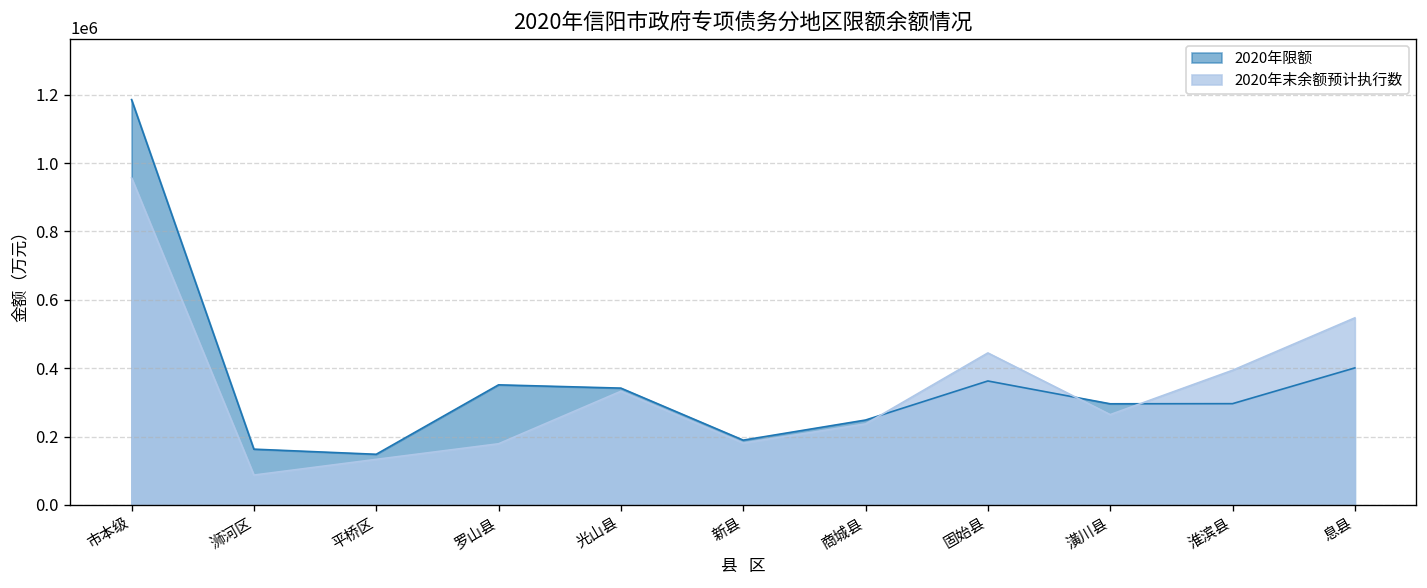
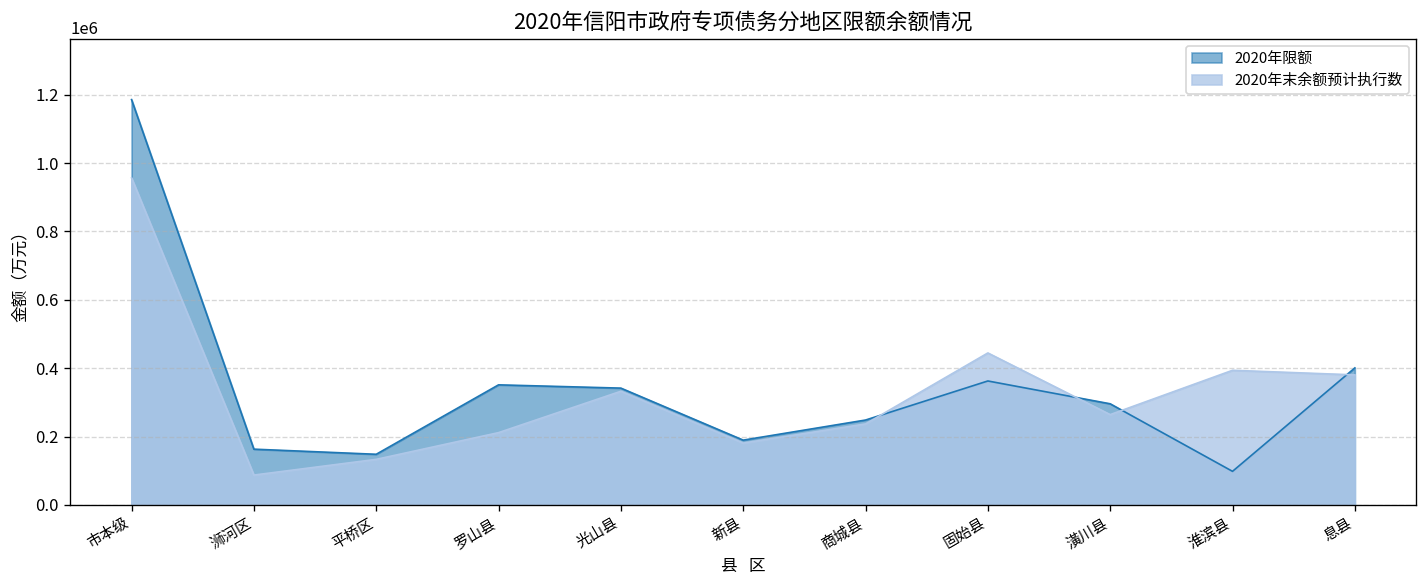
  {
    "2020年限额": {
      "市本级": 1190000,
      "浉河区": 160000,
      "平桥区": 150000,
      "罗山县": 350000,
      "光山县": 340000,
      "商城县": 250000,
      "固始县": 360000,
      "潢川县": 300000,
-     "淮滨县": 300000,
+     "淮滨县": 100000,
      "息县": 400000
    },
    "2020年末余额预计执行数": {
      "市本级": 960000,
      "浉河区": 90000,
      "平桥区": 130000,
-     "罗山县": 180000,
+     "罗山县": 210000,
      "光山县": 330000,
      "商城县": 240000,
      "固始县": 440000,
      "潢川县": 260000,
      "淮滨县": 390000,
-     "息县": 550000
+     "息县": 380000
    }
  }
